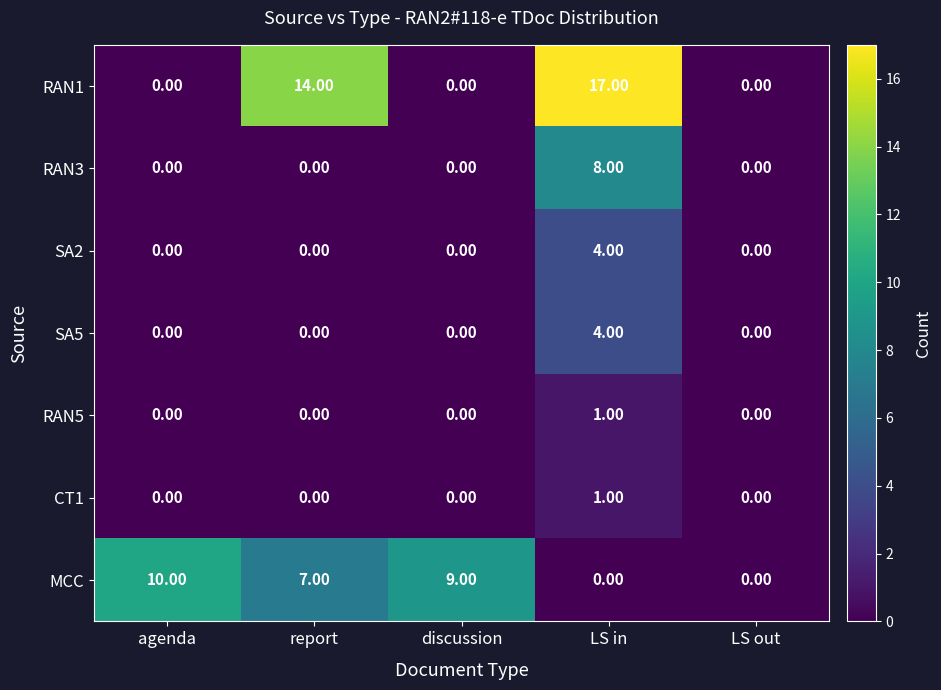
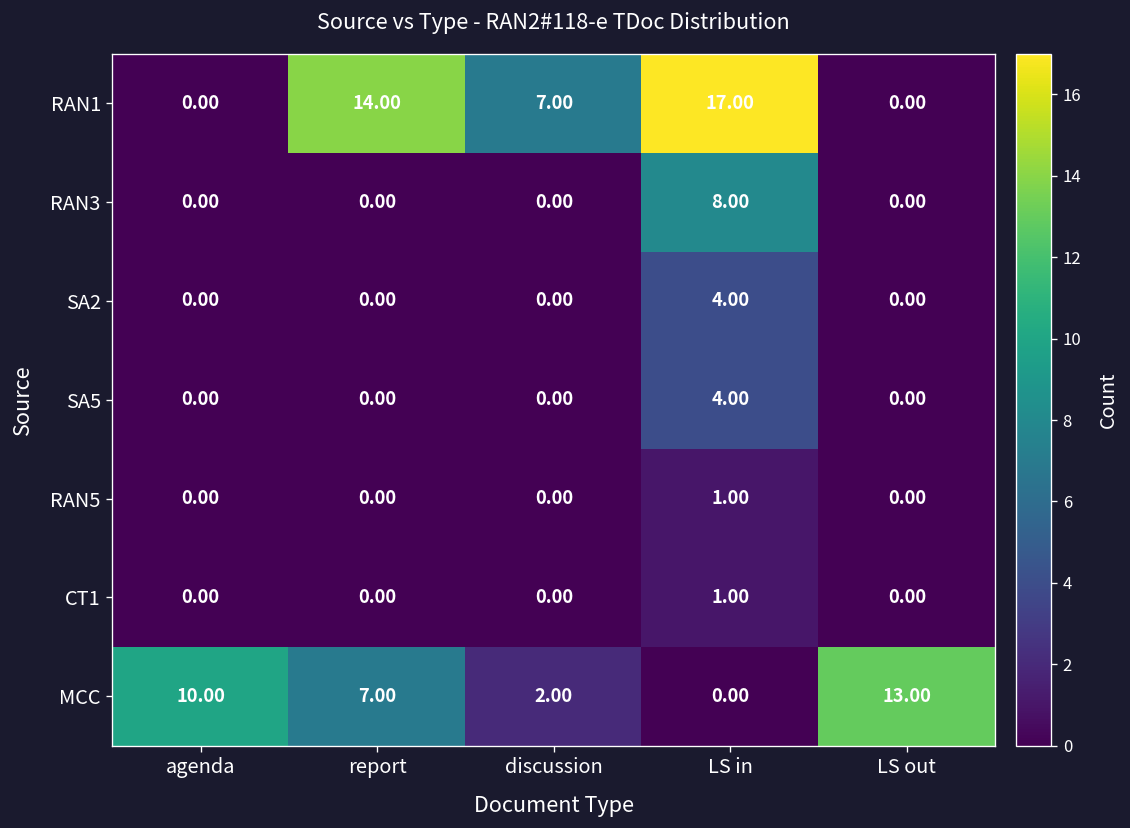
  {
    "RAN1": {
      "agenda": 0.00,
      "report": 14.00,
-     "discussion": 0.00,
+     "discussion": 7.00,
      "LS in": 17.00,
      "LS out": 0.00
    },
    "RAN3": {
      "agenda": 0.00,
      "report": 0.00,
      "discussion": 0.00,
      "LS in": 8.00,
      "LS out": 0.00
    },
    "SA2": {
      "agenda": 0.00,
      "report": 0.00,
      "discussion": 0.00,
      "LS in": 4.00,
      "LS out": 0.00
    },
    "SA5": {
      "agenda": 0.00,
      "report": 0.00,
      "discussion": 0.00,
      "LS in": 4.00,
      "LS out": 0.00
    },
    "RAN5": {
      "agenda": 0.00,
      "report": 0.00,
      "discussion": 0.00,
      "LS in": 1.00,
      "LS out": 0.00
    },
    "CT1": {
      "agenda": 0.00,
      "report": 0.00,
      "discussion": 0.00,
      "LS in": 1.00,
      "LS out": 0.00
    },
    "MCC": {
      "agenda": 10.00,
      "report": 7.00,
-     "discussion": 9.00,
+     "discussion": 2.00,
      "LS in": 0.00,
-     "LS out": 0.00
+     "LS out": 13.00
    }
  }
